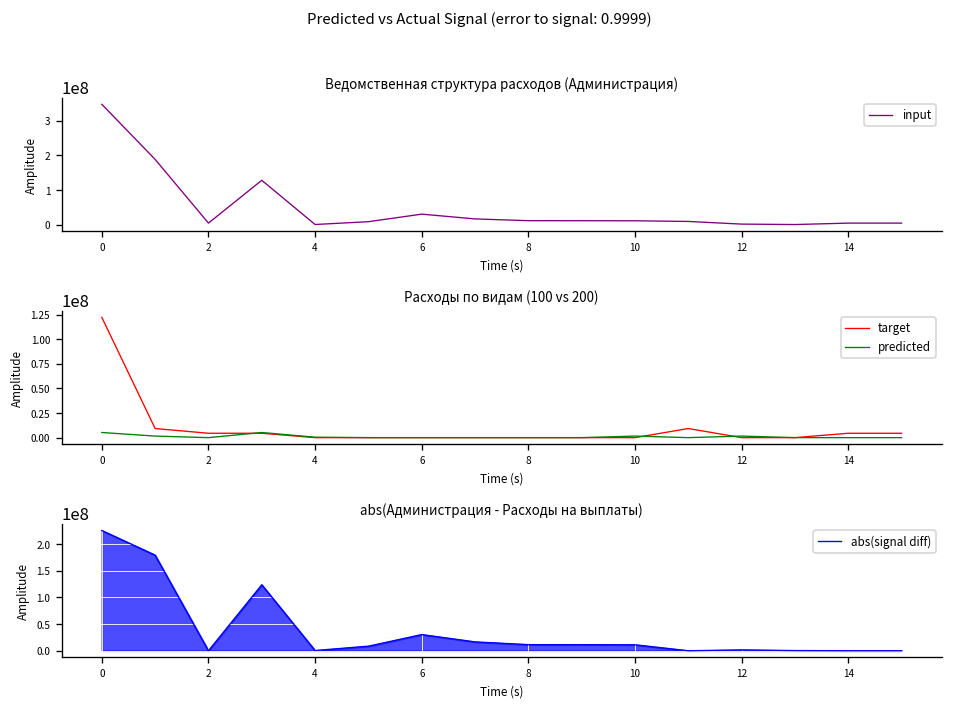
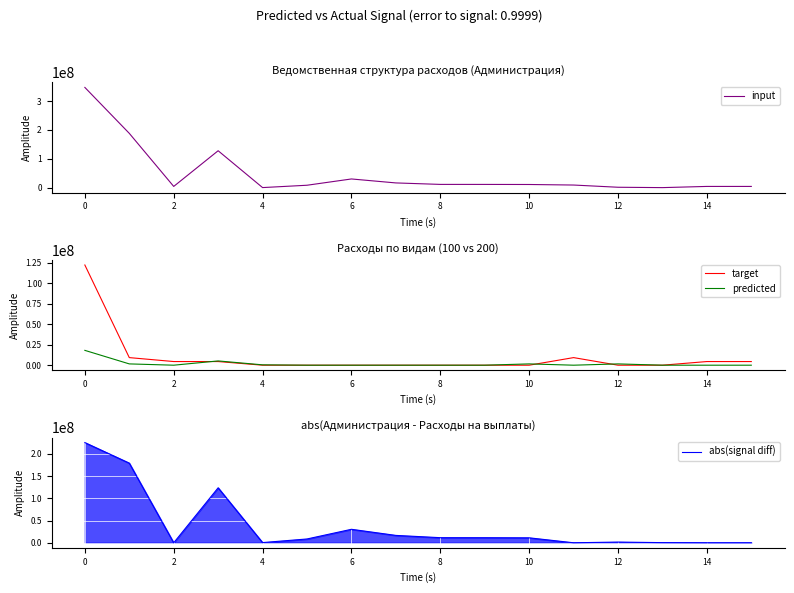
  {
    "Ведомственная структура расходов (Администрация)": {
      "0": 350000000
    },
    "Расходы по видам (100 vs 200)": {
      "target": {
        "0": 120000000
      },
      "predicted": {
-       "0": 10000000
+       "0": 20000000
      }
    },
    "abs(Администрация - Расходы на выплаты)": {
      "0": 230000000
    }
  }
